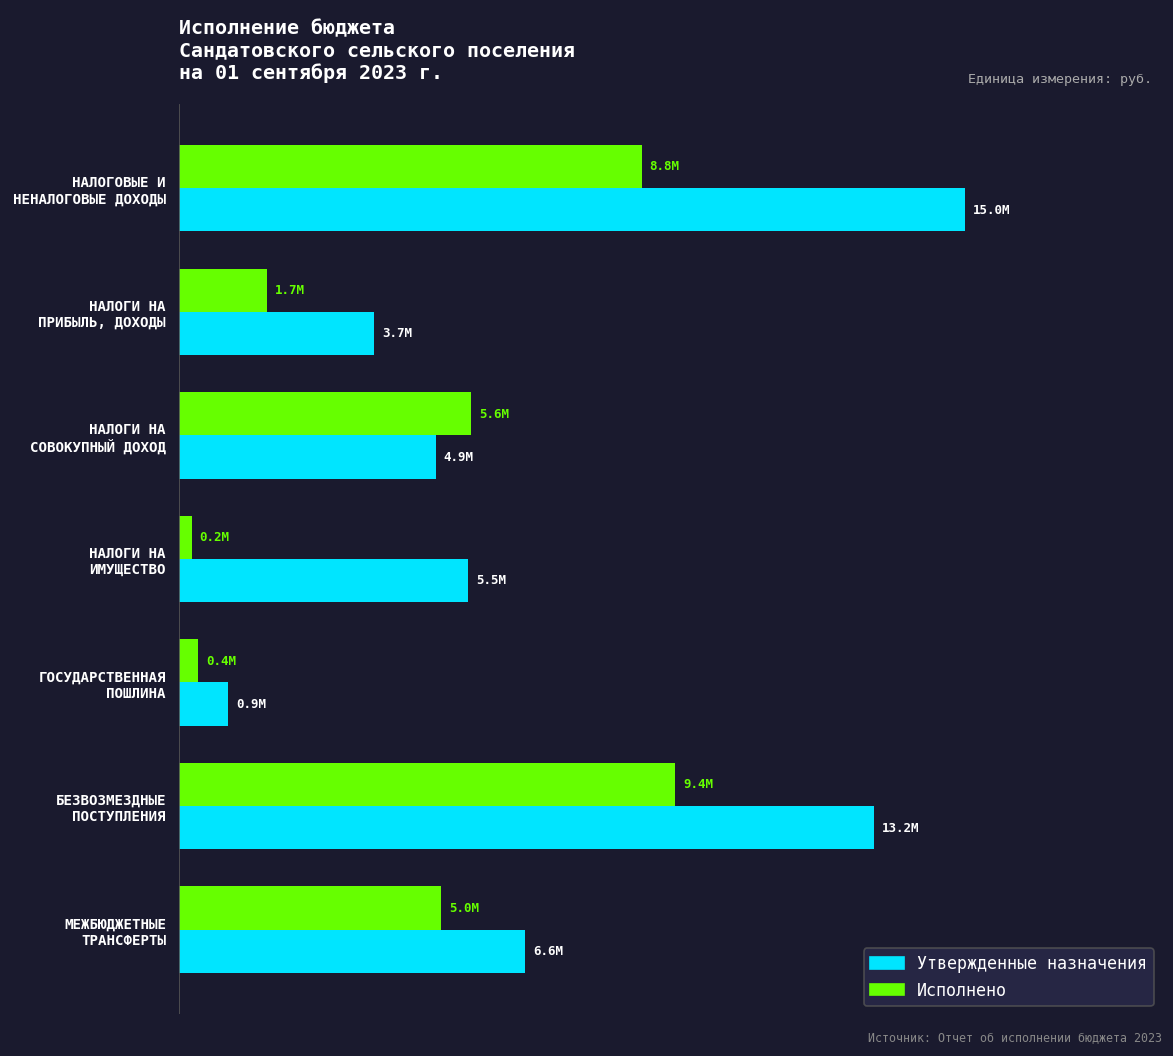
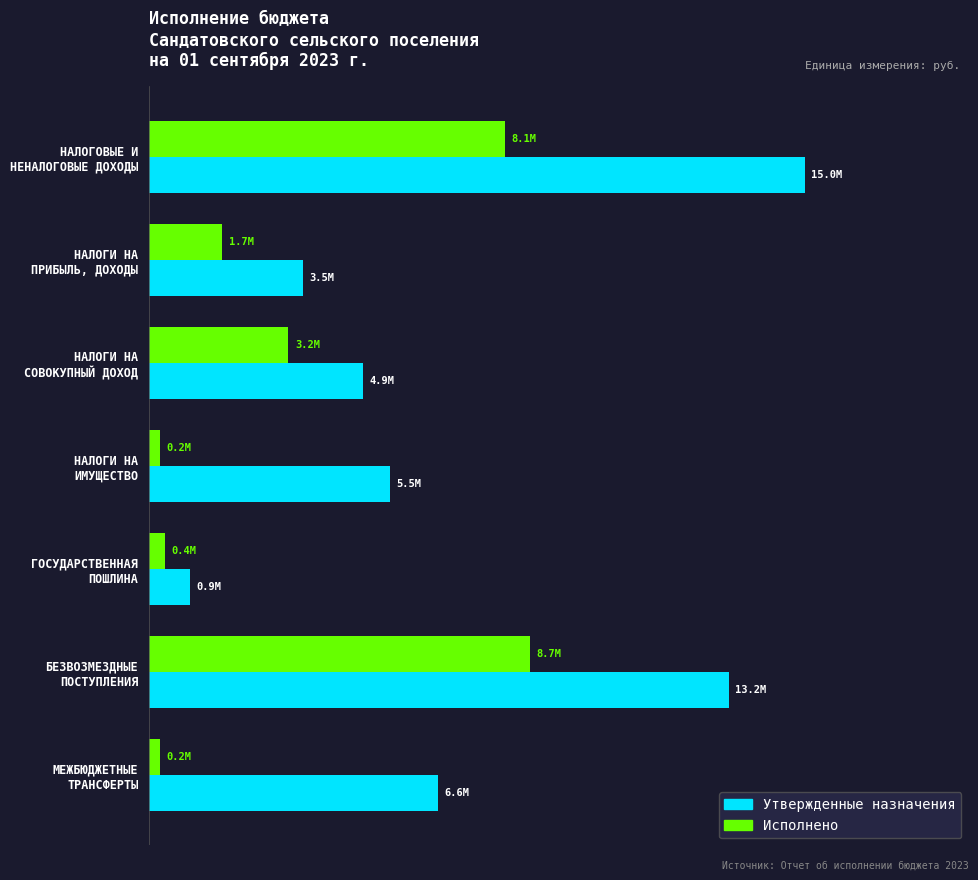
  {
    "Утвержденные назначения": {
      "НАЛОГОВЫЕ И НЕНАЛОГОВЫЕ ДОХОДЫ": "15.0M",
-     "НАЛОГИ НА ПРИБЫЛЬ, ДОХОДЫ": "3.7M",
+     "НАЛОГИ НА ПРИБЫЛЬ, ДОХОДЫ": "3.5M",
      "НАЛОГИ НА СОВОКУПНЫЙ ДОХОД": "4.9M",
      "НАЛОГИ НА ИМУЩЕСТВО": "5.5M",
      "ГОСУДАРСТВЕННАЯ ПОШЛИНА": "0.9M",
      "БЕЗВОЗМЕЗДНЫЕ ПОСТУПЛЕНИЯ": "13.2M",
      "МЕЖБЮДЖЕТНЫЕ ТРАНСФЕРТЫ": "6.6M"
    },
    "Исполнено": {
-     "НАЛОГОВЫЕ И НЕНАЛОГОВЫЕ ДОХОДЫ": "8.8M",
+     "НАЛОГОВЫЕ И НЕНАЛОГОВЫЕ ДОХОДЫ": "8.1M",
      "НАЛОГИ НА ПРИБЫЛЬ, ДОХОДЫ": "1.7M",
-     "НАЛОГИ НА СОВОКУПНЫЙ ДОХОД": "5.6M",
+     "НАЛОГИ НА СОВОКУПНЫЙ ДОХОД": "3.2M",
      "НАЛОГИ НА ИМУЩЕСТВО": "0.2M",
      "ГОСУДАРСТВЕННАЯ ПОШЛИНА": "0.4M",
-     "БЕЗВОЗМЕЗДНЫЕ ПОСТУПЛЕНИЯ": "9.4M",
-     "МЕЖБЮДЖЕТНЫЕ ТРАНСФЕРТЫ": "5.0M"
+     "БЕЗВОЗМЕЗДНЫЕ ПОСТУПЛЕНИЯ": "8.7M",
+     "МЕЖБЮДЖЕТНЫЕ ТРАНСФЕРТЫ": "0.2M"
    }
  }
